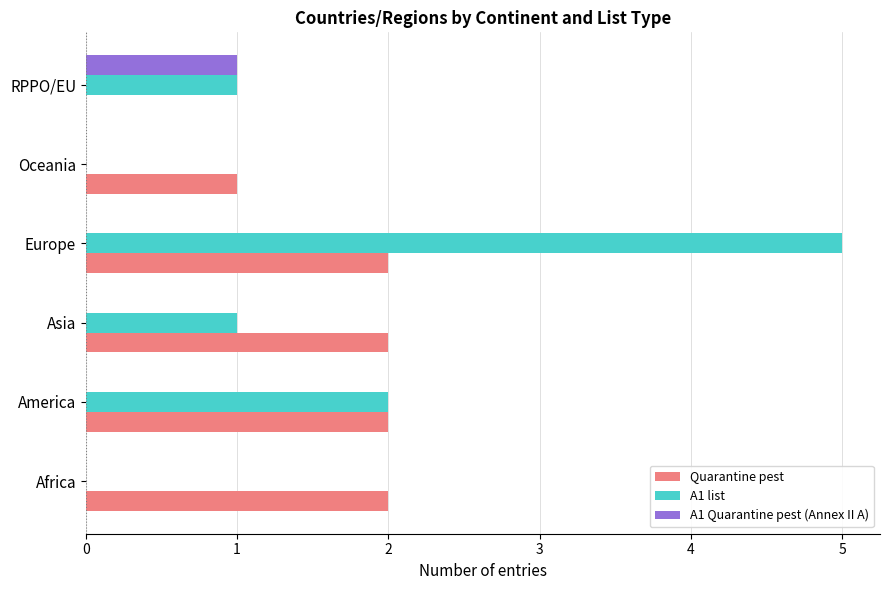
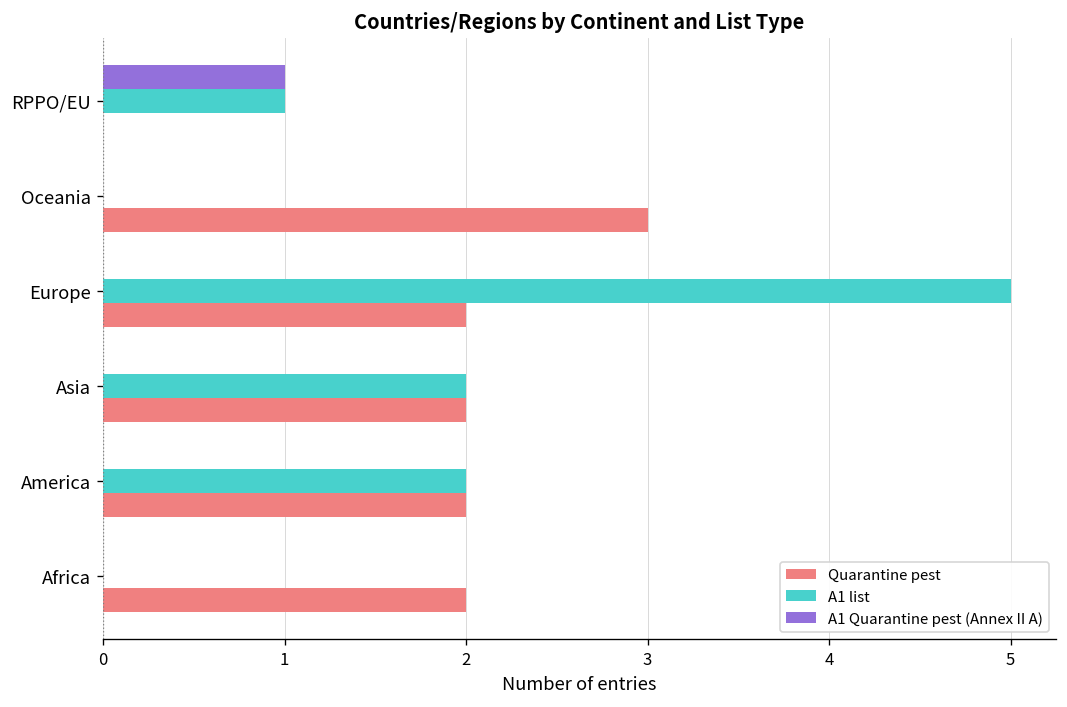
  {
    "Quarantine pest": {
      "RPPO/EU": 0,
-     "Oceania": 1,
+     "Oceania": 3,
      "Europe": 2,
      "Asia": 2,
      "America": 2,
      "Africa": 2
    },
    "A1 list": {
      "RPPO/EU": 1,
      "Oceania": 0,
      "Europe": 5,
-     "Asia": 1,
+     "Asia": 2,
      "America": 2,
      "Africa": 0
    },
    "A1 Quarantine pest (Annex II A)": {
      "RPPO/EU": 1,
      "Oceania": 0,
      "Europe": 0,
      "Asia": 0,
      "America": 0,
      "Africa": 0
    }
  }
